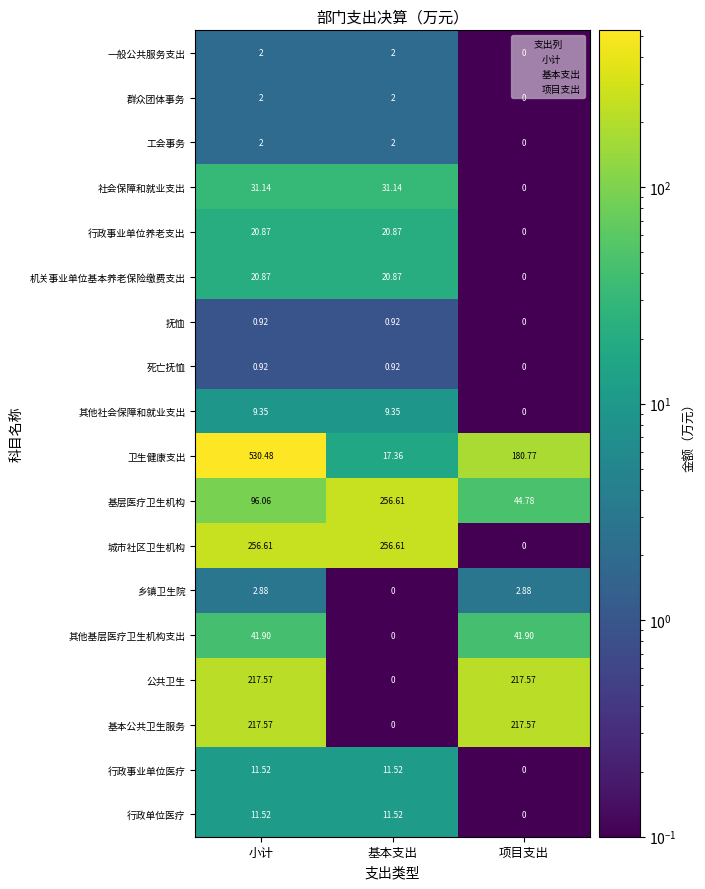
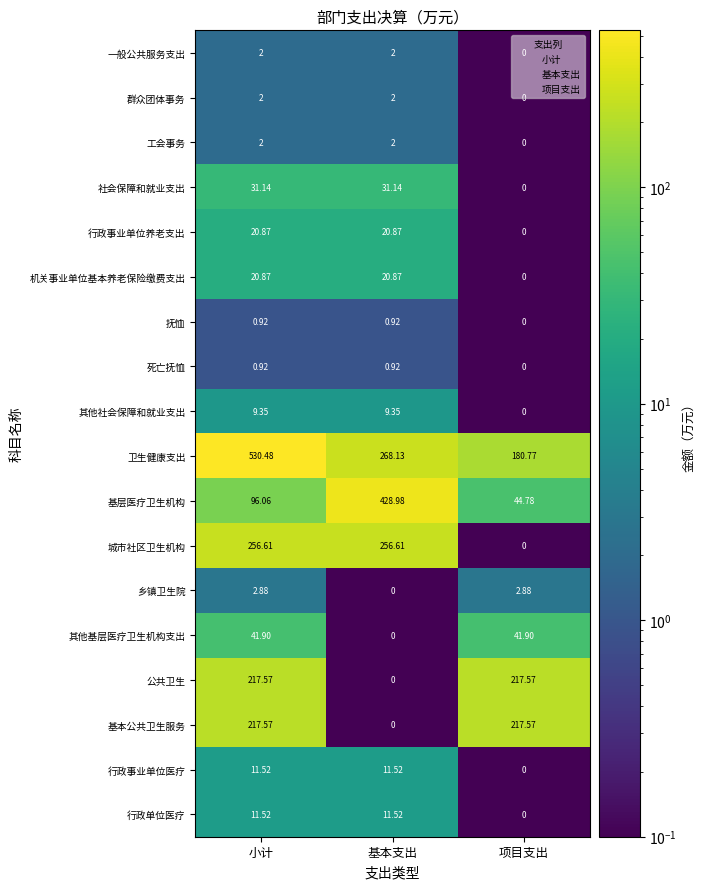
  {
    "一般公共服务支出": {
      "小计": 2,
      "基本支出": 2
    },
    "群众团体事务": {
      "小计": 2,
      "基本支出": 2
    },
    "工会事务": {
      "小计": 2,
      "基本支出": 2,
      "项目支出": 0
    },
    "社会保障和就业支出": {
      "小计": 31.14,
      "基本支出": 31.14,
      "项目支出": 0
    },
    "行政事业单位养老支出": {
      "小计": 20.87,
      "基本支出": 20.87,
      "项目支出": 0
    },
    "机关事业单位基本养老保险缴费支出": {
      "小计": 20.87,
      "基本支出": 20.87,
      "项目支出": 0
    },
    "抚恤": {
      "小计": 0.92,
      "基本支出": 0.92,
      "项目支出": 0
    },
    "死亡抚恤": {
      "小计": 0.92,
      "基本支出": 0.92,
      "项目支出": 0
    },
    "其他社会保障和就业支出": {
      "小计": 9.35,
      "基本支出": 9.35,
      "项目支出": 0
    },
    "卫生健康支出": {
      "小计": 530.48,
-     "基本支出": 17.36,
+     "基本支出": 268.13,
      "项目支出": 180.77
    },
    "基层医疗卫生机构": {
      "小计": 96.06,
-     "基本支出": 256.61,
+     "基本支出": 428.98,
      "项目支出": 44.78
    },
    "城市社区卫生机构": {
      "小计": 256.61,
      "基本支出": 256.61,
      "项目支出": 0
    },
    "乡镇卫生院": {
      "小计": 2.88,
      "基本支出": 0,
      "项目支出": 2.88
    },
    "其他基层医疗卫生机构支出": {
      "小计": 41.90,
      "基本支出": 0,
      "项目支出": 41.90
    },
    "公共卫生": {
      "小计": 217.57,
      "基本支出": 0,
      "项目支出": 217.57
    },
    "基本公共卫生服务": {
      "小计": 217.57,
      "基本支出": 0,
      "项目支出": 217.57
    },
    "行政事业单位医疗": {
      "小计": 11.52,
      "基本支出": 11.52,
      "项目支出": 0
    },
    "行政单位医疗": {
      "小计": 11.52,
      "基本支出": 11.52,
      "项目支出": 0
    }
  }
